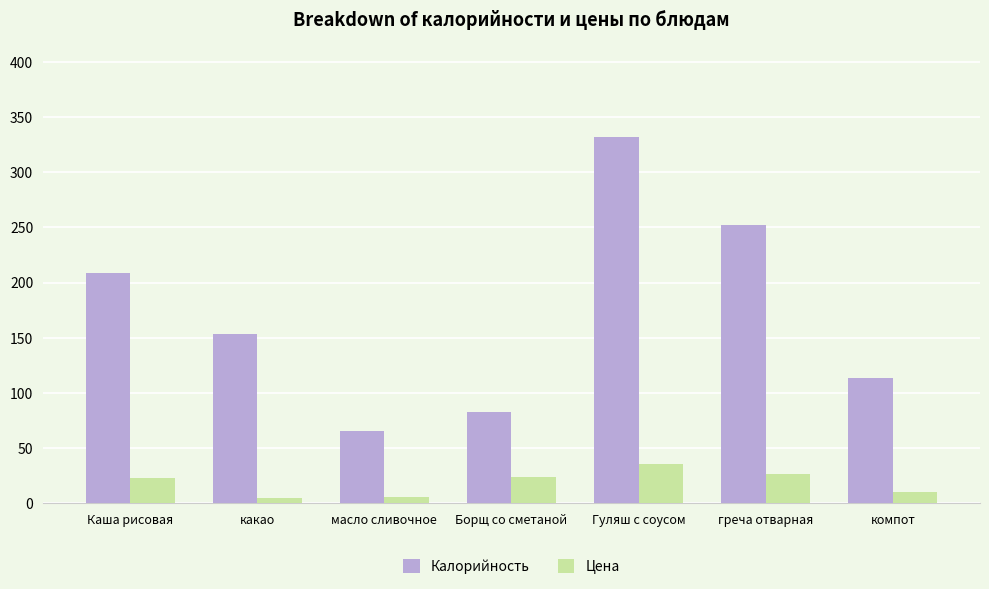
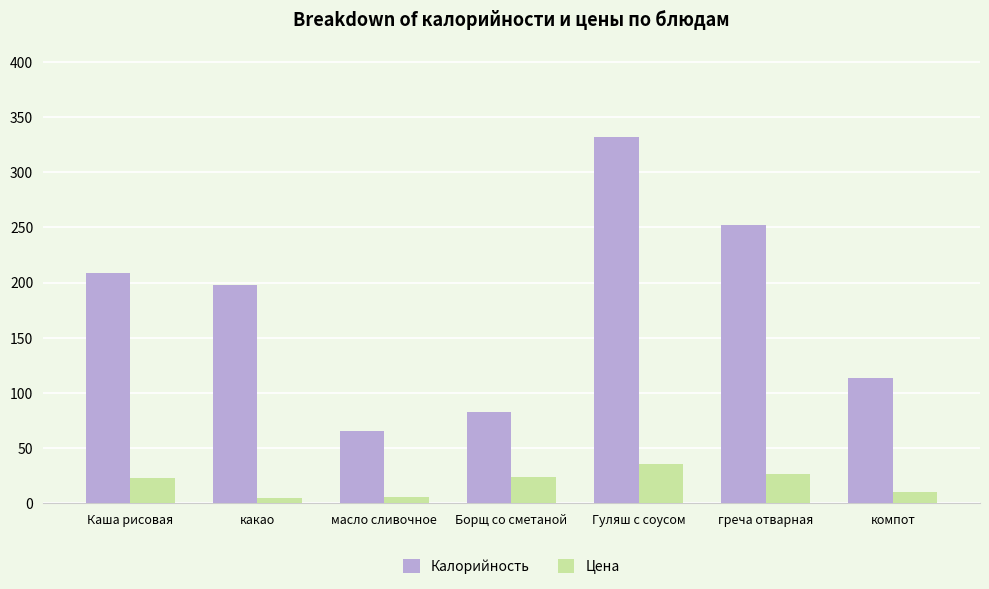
  {
    "Калорийность": {
      "Каша рисовая": 209,
-     "какао": 153,
+     "какао": 198,
      "масло сливочное": 66,
      "Борщ со сметаной": 83,
      "Гуляш с соусом": 332,
      "греча отварная": 252,
      "компот": 114
    },
    "Цена": {
      "Каша рисовая": 23,
      "какао": 5,
      "масло сливочное": 6,
      "Борщ со сметаной": 24,
      "Гуляш с соусом": 36,
      "греча отварная": 27,
      "компот": 10
    }
  }
